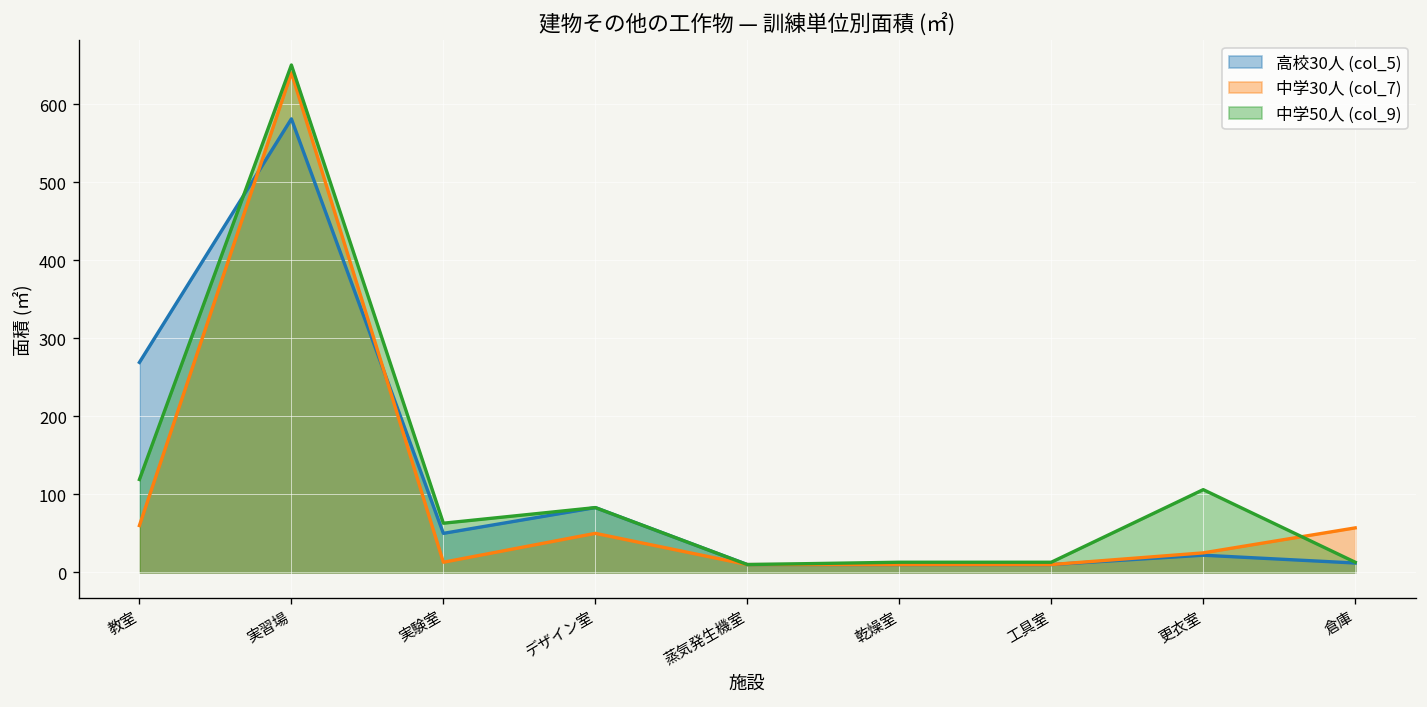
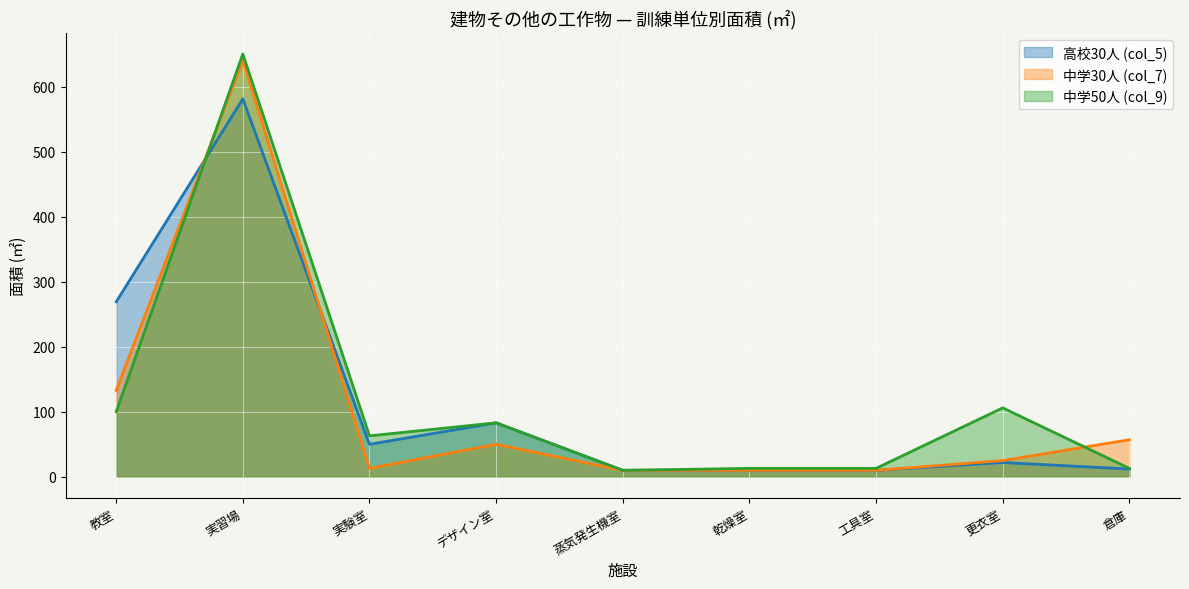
  {
    "高校30人 (col_5)": {
      "教室": 270,
      "実習場": 580,
      "実験室": 50
    },
    "中学30人 (col_7)": {
-     "教室": 60,
+     "教室": 130,
      "実習場": 640,
      "実験室": 10,
      "デザイン室": 50,
      "倉庫": 60
    },
    "中学50人 (col_9)": {
-     "教室": 120,
+     "教室": 100,
      "実習場": 650,
      "実験室": 60,
      "更衣室": 110
    }
  }
